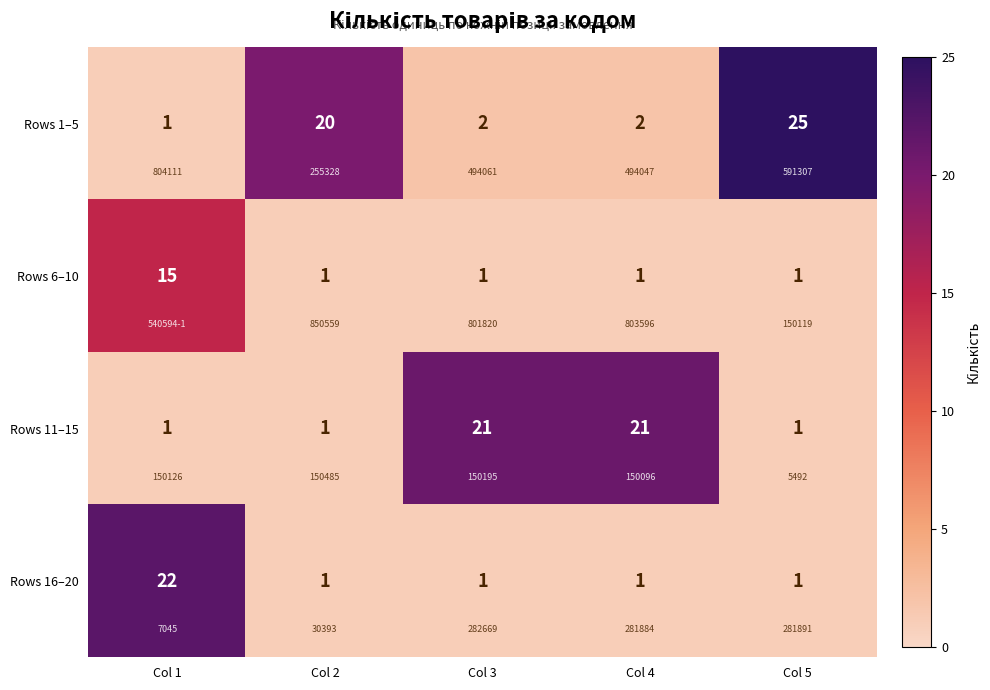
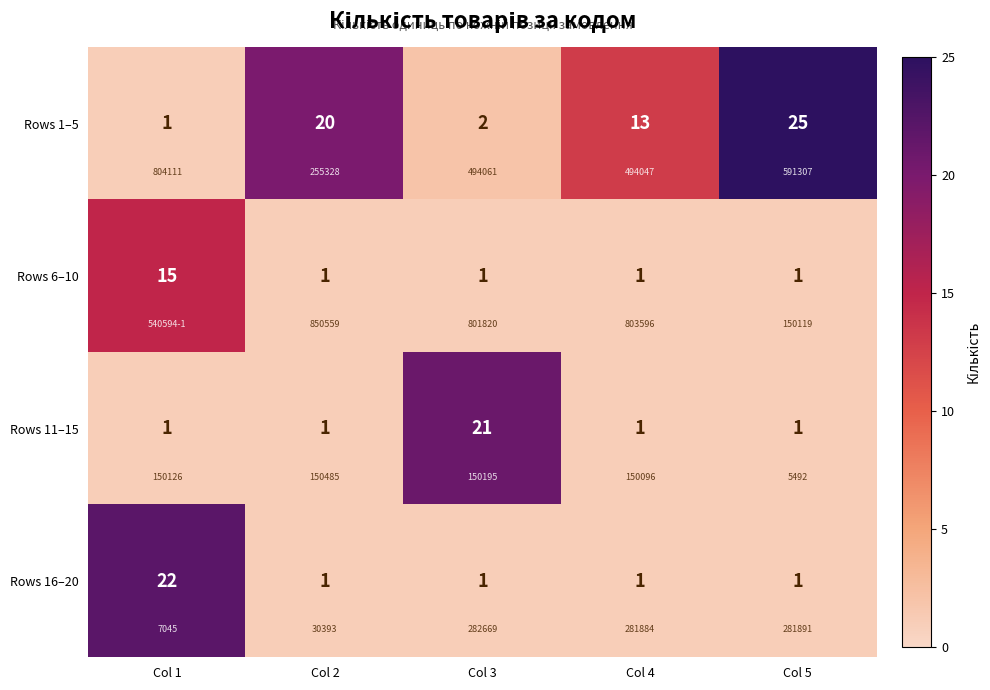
  {
    "Rows 1–5": {
-     "Col 4": 2
+     "Col 4": 13
    },
    "Rows 11–15": {
-     "Col 4": 21
+     "Col 4": 1
    }
  }
